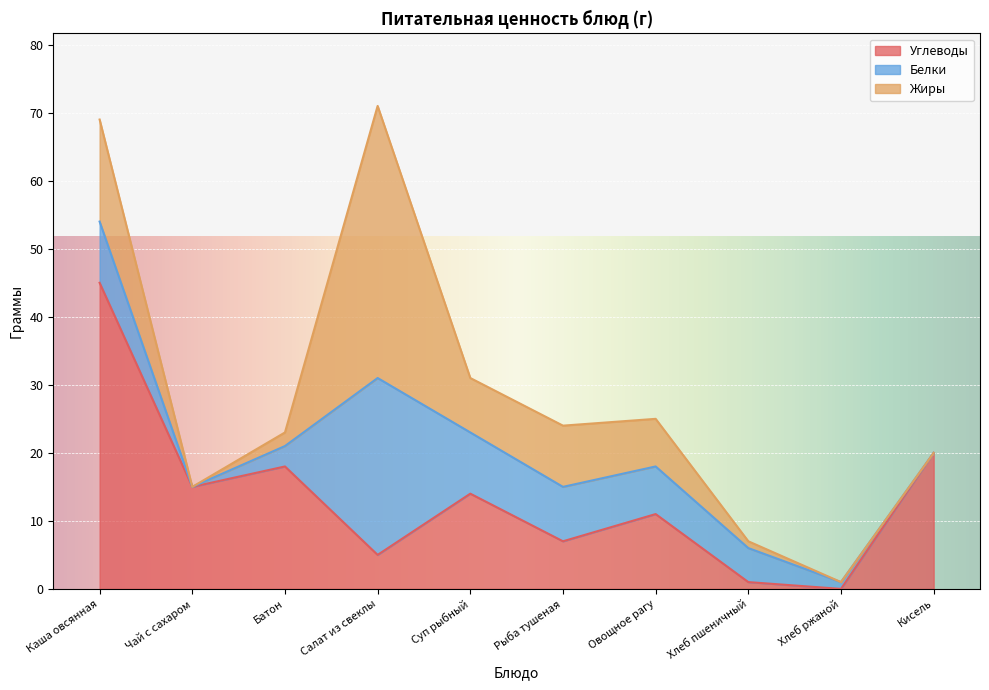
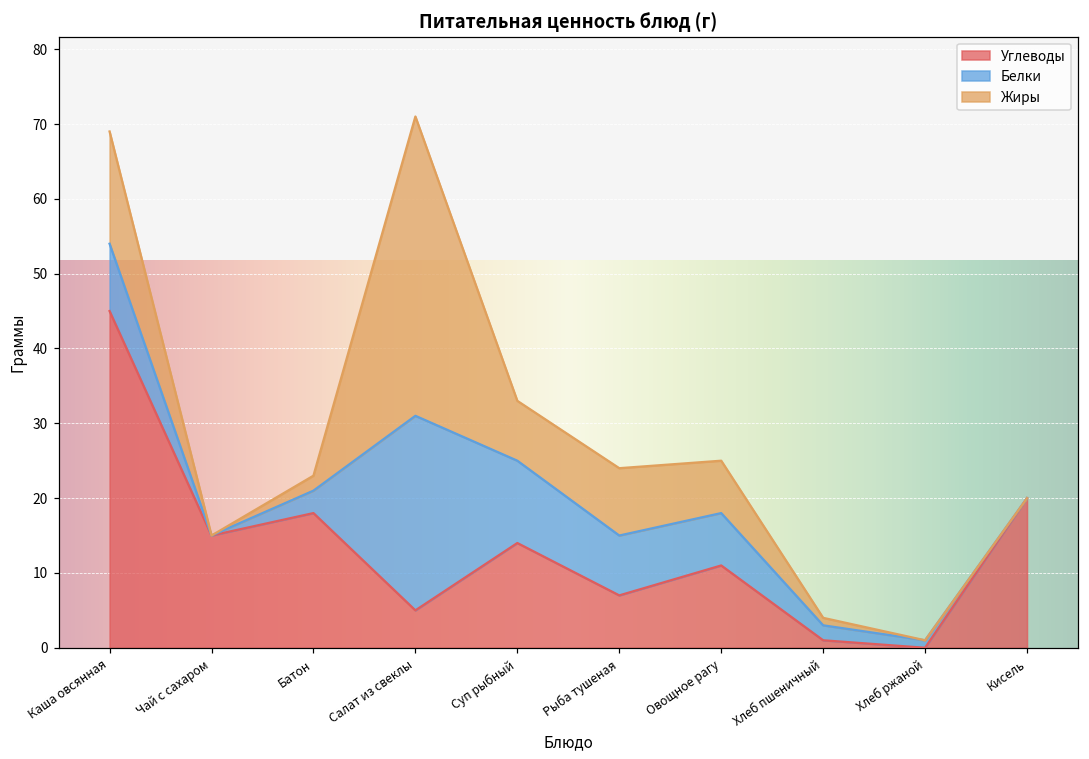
  {
    "Углеводы": {
      "Каша овсянная": 45,
      "Батон": 18,
      "Салат из свеклы": 5,
      "Суп рыбный": 14,
      "Рыба тушеная": 7,
      "Овощное рагу": 11,
      "Хлеб пшеничный": 1,
      "Хлеб ржаной": 0
    },
    "Белки": {
      "Каша овсянная": 9,
      "Батон": 3,
      "Салат из свеклы": 26,
-     "Суп рыбный": 9,
+     "Суп рыбный": 11,
      "Рыба тушеная": 8,
      "Овощное рагу": 7,
-     "Хлеб пшеничный": 5
+     "Хлеб пшеничный": 2
    },
    "Жиры": {
      "Каша овсянная": 15,
      "Батон": 2,
      "Салат из свеклы": 40,
      "Суп рыбный": 8,
      "Рыба тушеная": 9,
      "Овощное рагу": 7,
      "Хлеб пшеничный": 1
    }
  }
